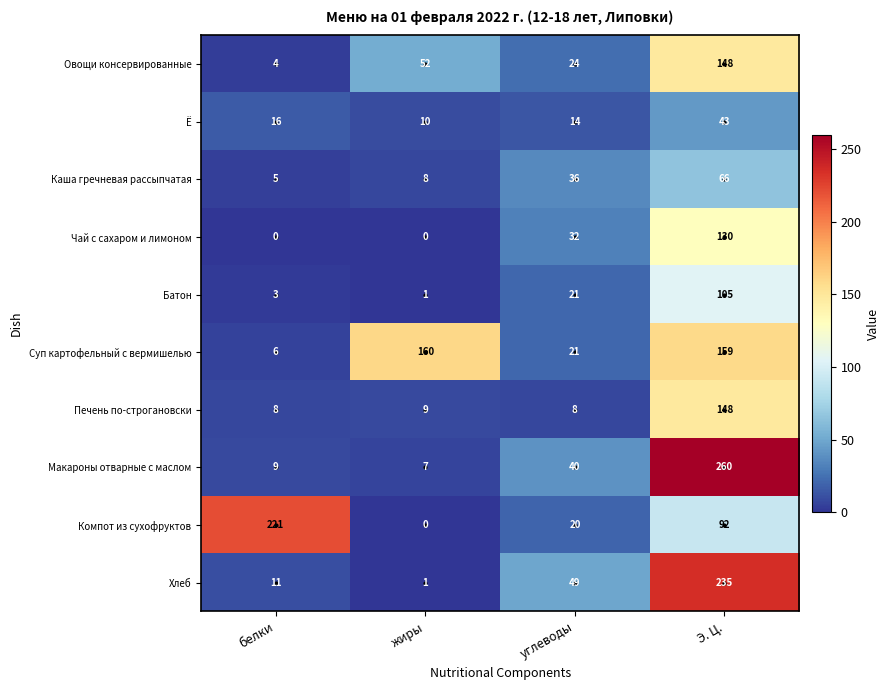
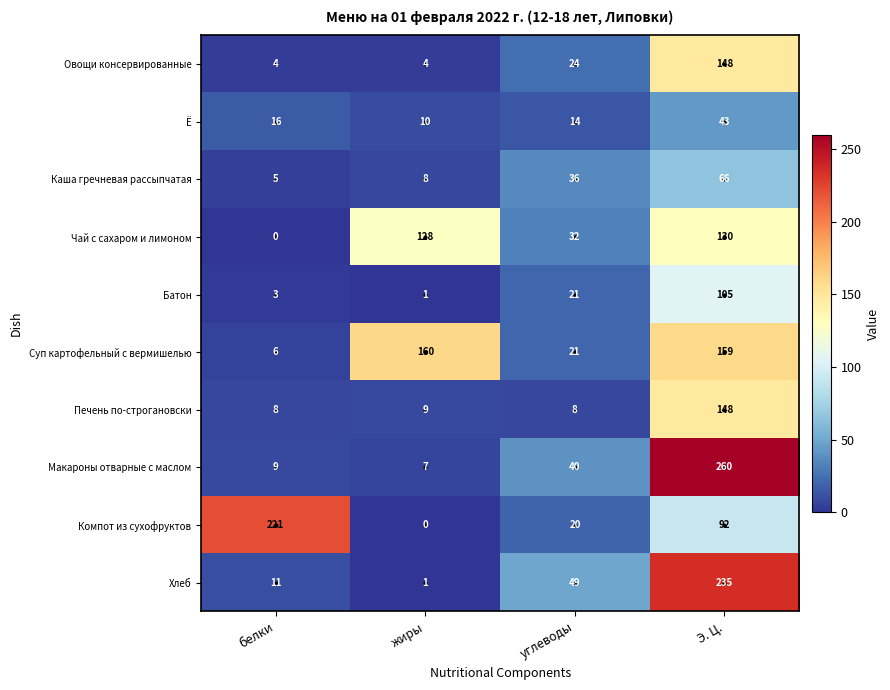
  {
    "Овощи консервированные": {
-     "жиры": 52
+     "жиры": 4
    },
    "Чай с сахаром и лимоном": {
-     "жиры": 0
+     "жиры": 128
    }
  }
